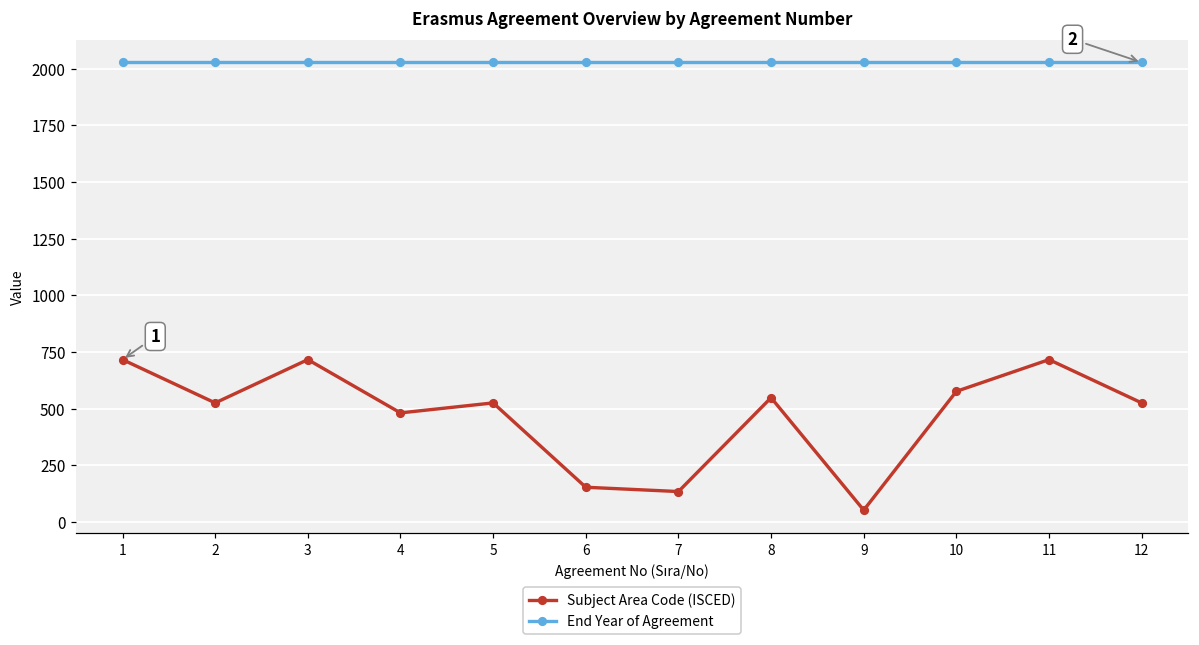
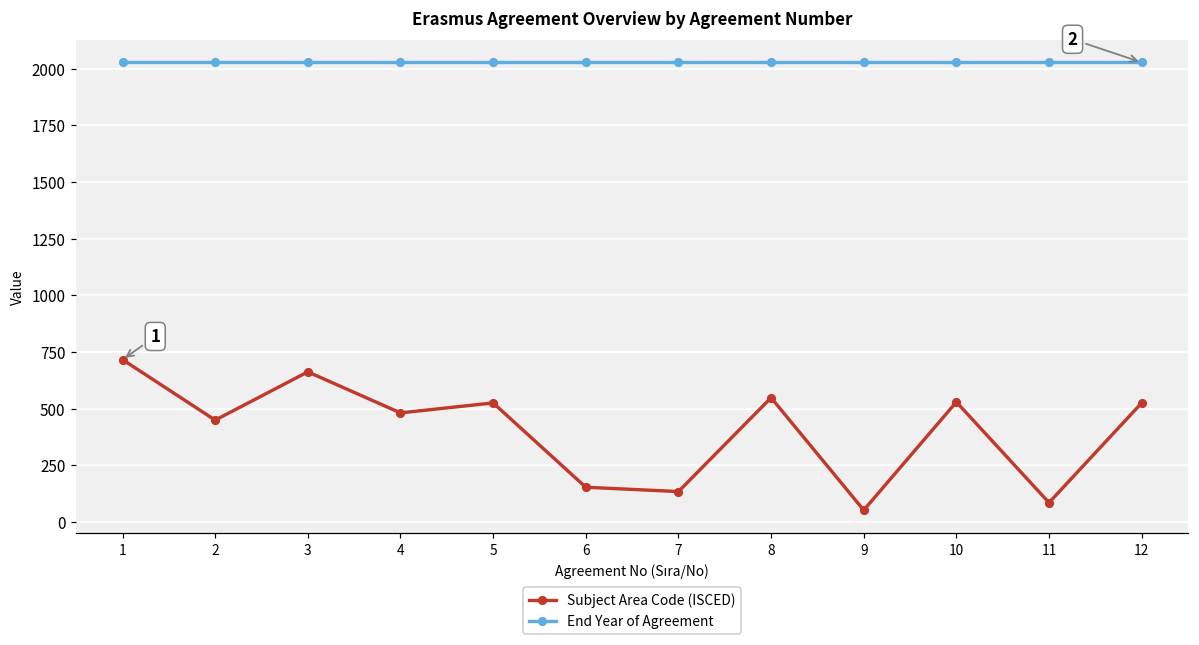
  {
    "Subject Area Code (ISCED)": {
-     "2": 530,
-     "3": 720,
+     "2": 450,
+     "3": 660,
      "4": 480,
      "5": 530,
      "6": 150,
      "7": 130,
      "8": 550,
      "9": 50,
-     "10": 580,
-     "11": 720,
+     "10": 530,
+     "11": 90,
      "12": 530
    },
    "End Year of Agreement": {
      "1": 2030,
      "2": 2030,
      "3": 2030,
      "4": 2030,
      "5": 2030,
      "6": 2030,
      "7": 2030,
      "8": 2030,
      "9": 2030,
      "10": 2030,
      "11": 2030
    }
  }
